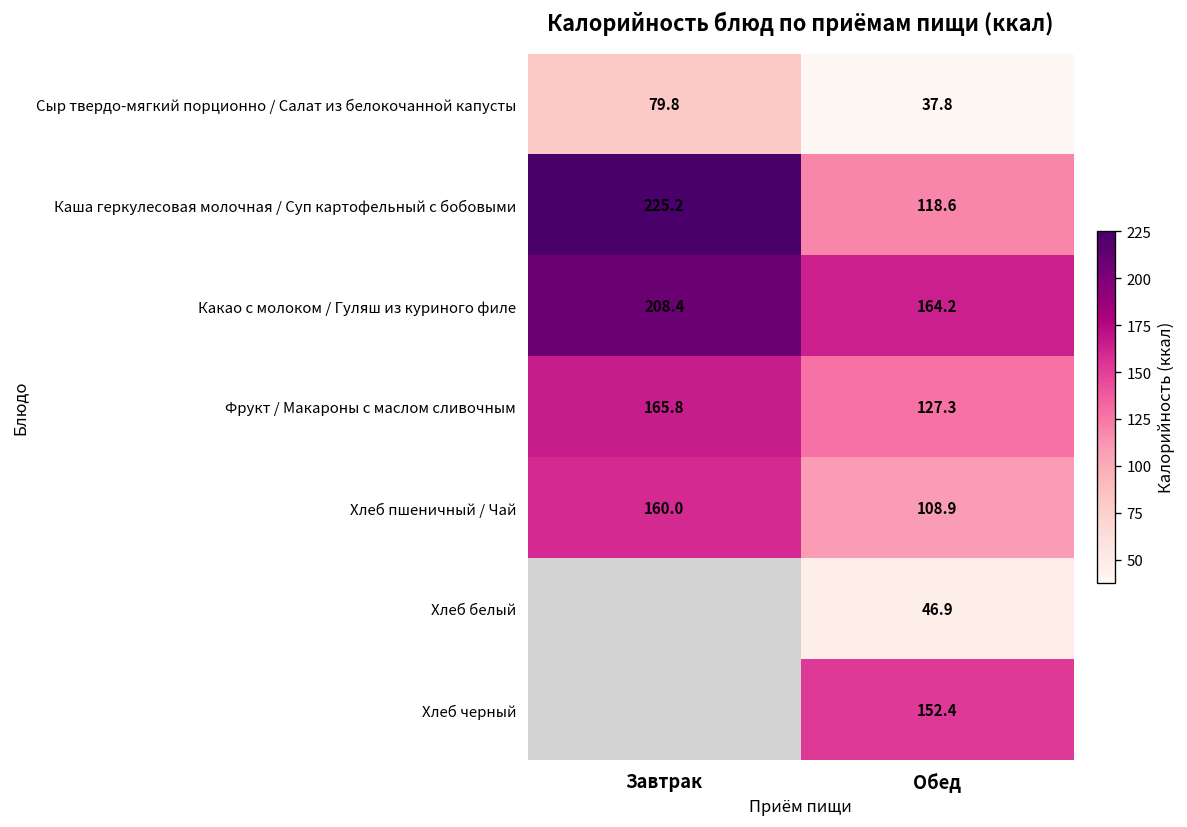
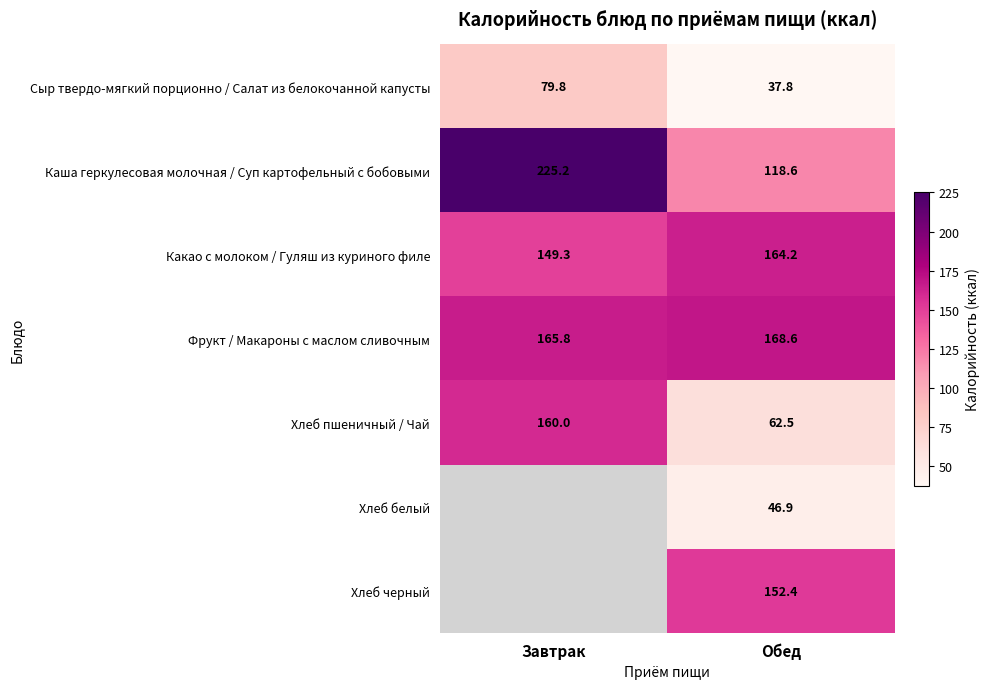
  {
    "Сыр твердо-мягкий порционно / Салат из белокочанной капусты": {
      "Завтрак": 79.8,
      "Обед": 37.8
    },
    "Каша геркулесовая молочная / Суп картофельный с бобовыми": {
      "Завтрак": 225.2,
      "Обед": 118.6
    },
    "Какао с молоком / Гуляш из куриного филе": {
-     "Завтрак": 208.4,
+     "Завтрак": 149.3,
      "Обед": 164.2
    },
    "Фрукт / Макароны с маслом сливочным": {
      "Завтрак": 165.8,
-     "Обед": 127.3
+     "Обед": 168.6
    },
    "Хлеб пшеничный / Чай": {
      "Завтрак": 160.0,
-     "Обед": 108.9
+     "Обед": 62.5
    },
    "Хлеб белый": {
      "Обед": 46.9
    },
    "Хлеб черный": {
      "Обед": 152.4
    }
  }
